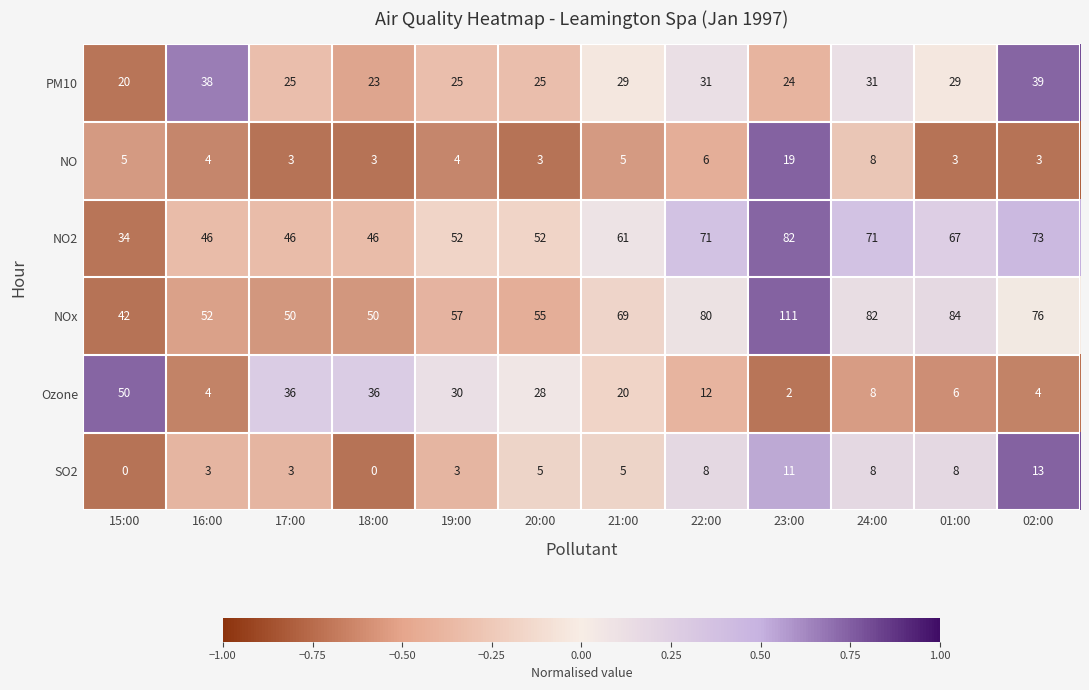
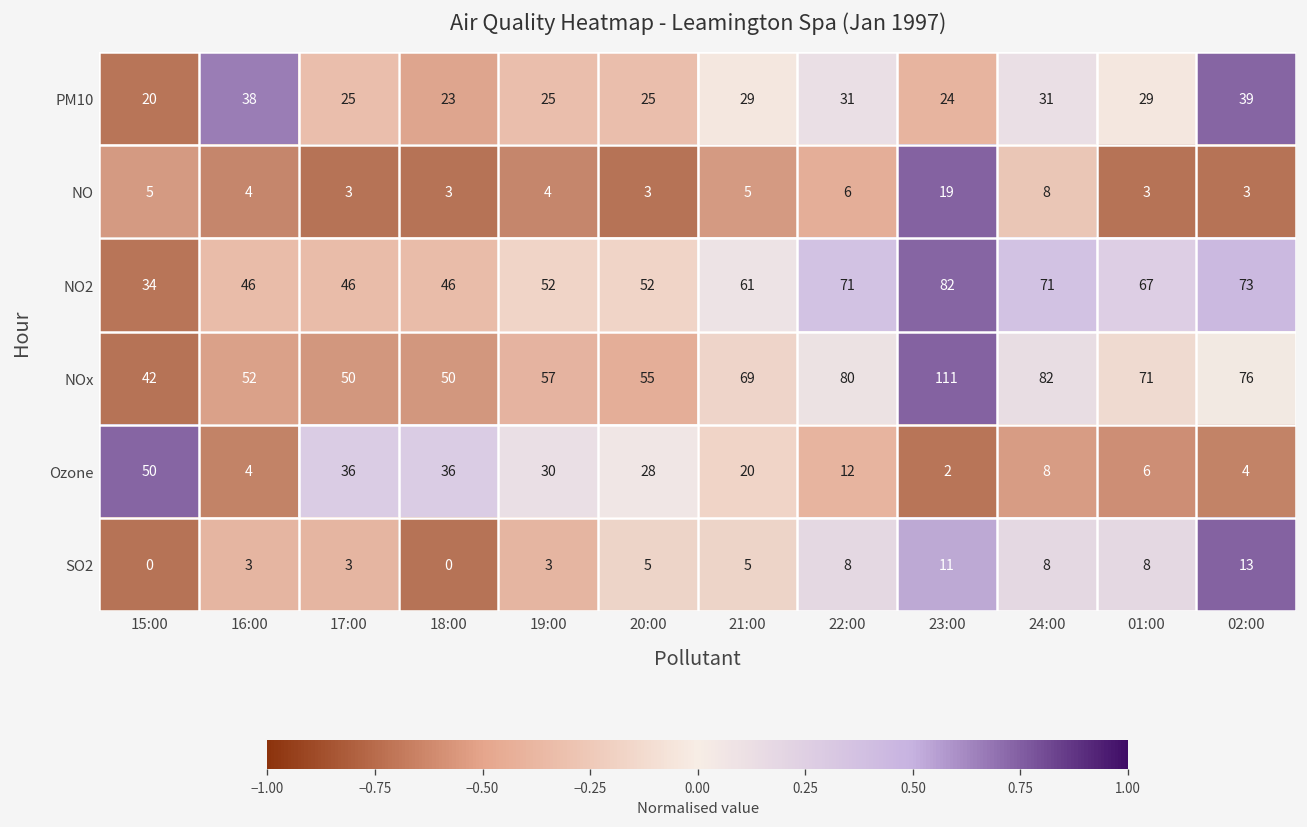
  {
    "PM10": {
      "15:00": 20,
      "16:00": 38,
      "17:00": 25,
      "18:00": 23,
      "19:00": 25,
      "20:00": 25,
      "21:00": 29,
      "22:00": 31,
      "23:00": 24,
      "24:00": 31,
      "01:00": 29,
      "02:00": 39
    },
    "NO": {
      "15:00": 5,
      "16:00": 4,
      "17:00": 3,
      "18:00": 3,
      "19:00": 4,
      "20:00": 3,
      "21:00": 5,
      "22:00": 6,
      "23:00": 19,
      "24:00": 8,
      "01:00": 3,
      "02:00": 3
    },
    "NO2": {
      "15:00": 34,
      "16:00": 46,
      "17:00": 46,
      "18:00": 46,
      "19:00": 52,
      "20:00": 52,
      "21:00": 61,
      "22:00": 71,
      "23:00": 82,
      "24:00": 71,
      "01:00": 67,
      "02:00": 73
    },
    "NOx": {
      "15:00": 42,
      "16:00": 52,
      "17:00": 50,
      "18:00": 50,
      "19:00": 57,
      "20:00": 55,
      "21:00": 69,
      "22:00": 80,
      "23:00": 111,
      "24:00": 82,
-     "01:00": 84,
+     "01:00": 71,
      "02:00": 76
    },
    "Ozone": {
      "15:00": 50,
      "16:00": 4,
      "17:00": 36,
      "18:00": 36,
      "19:00": 30,
      "20:00": 28,
      "21:00": 20,
      "22:00": 12,
      "23:00": 2,
      "24:00": 8,
      "01:00": 6,
      "02:00": 4
    },
    "SO2": {
      "15:00": 0,
      "16:00": 3,
      "17:00": 3,
      "18:00": 0,
      "19:00": 3,
      "20:00": 5,
      "21:00": 5,
      "22:00": 8,
      "23:00": 11,
      "24:00": 8,
      "01:00": 8,
      "02:00": 13
    }
  }
